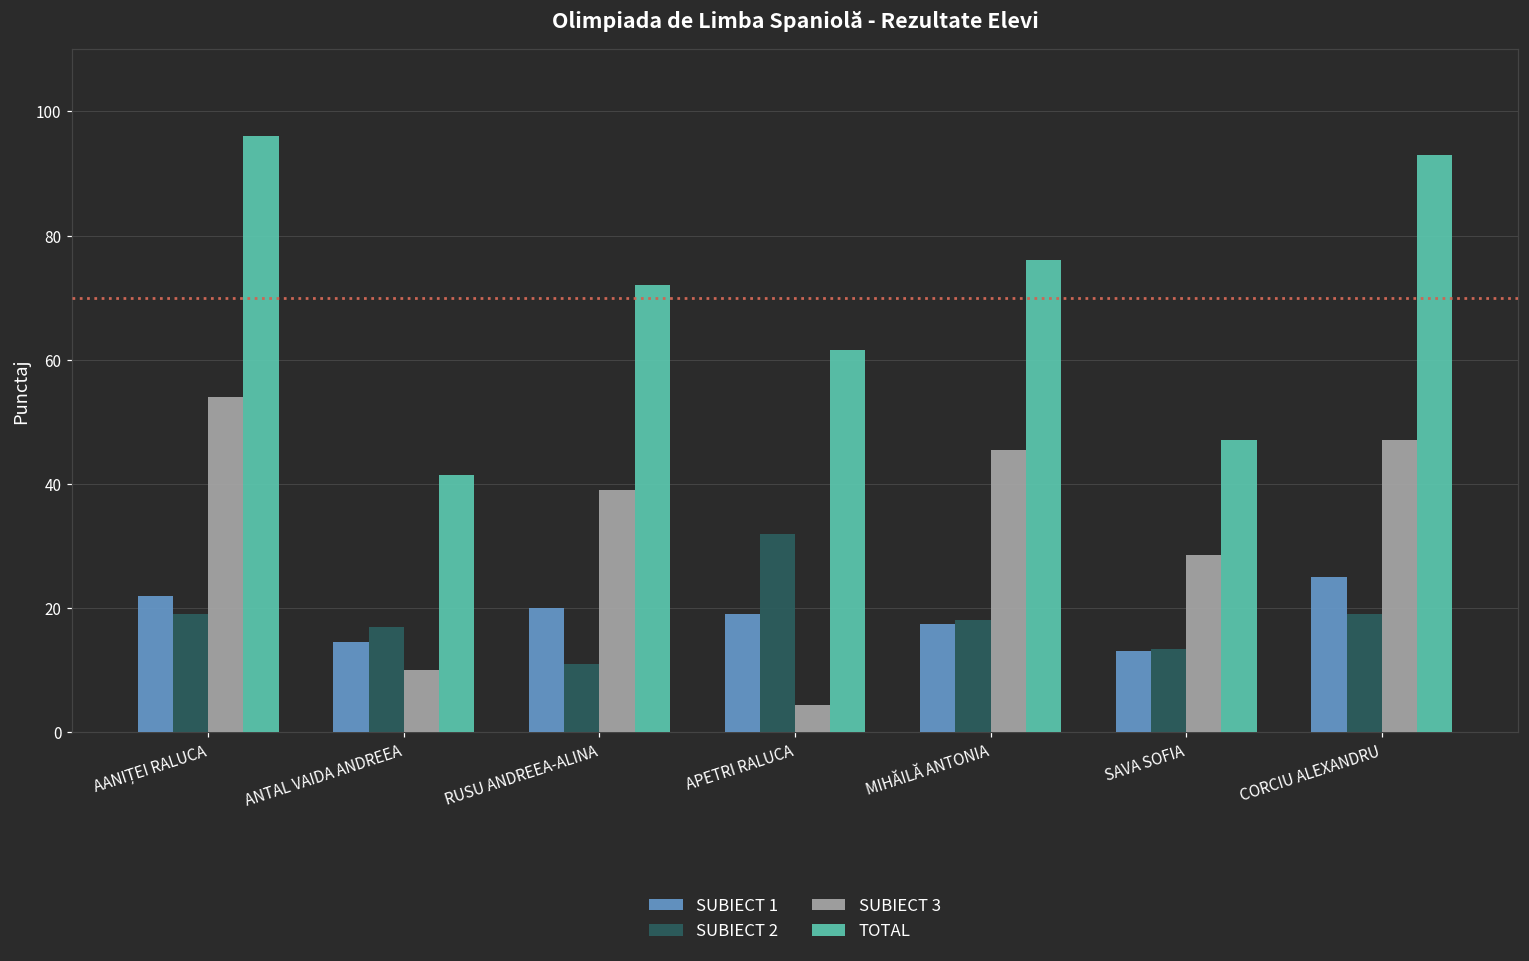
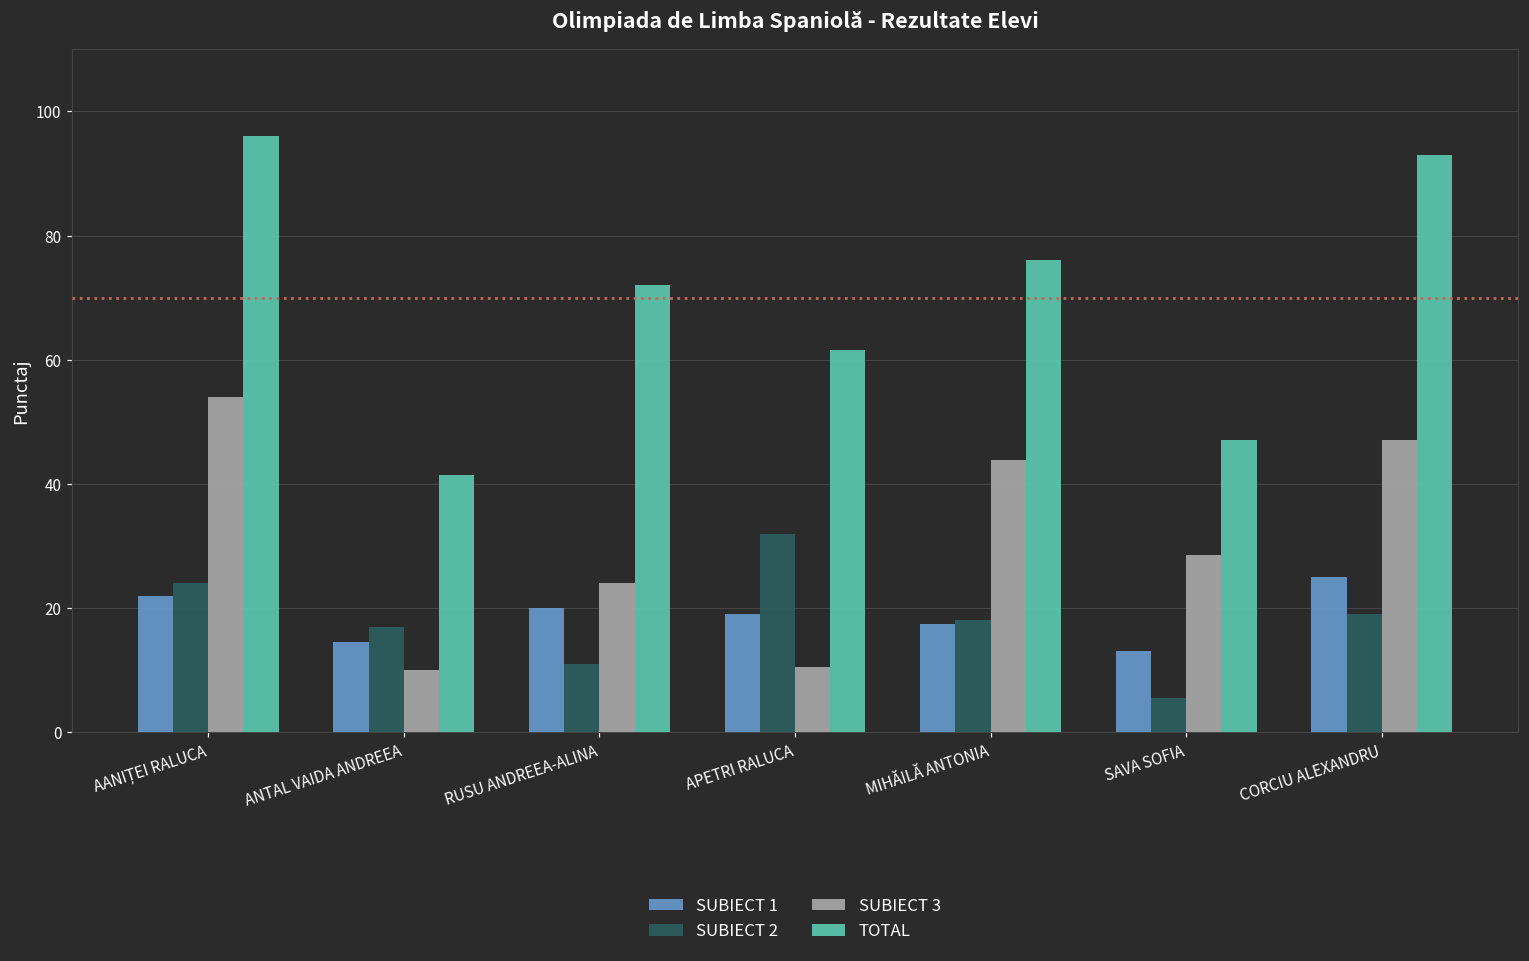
  {
    "SUBIECT 2": {
-     "AANIȚEI RALUCA": 19,
+     "AANIȚEI RALUCA": 24,
      "ANTAL VAIDA ANDREEA": 17,
      "RUSU ANDREEA-ALINA": 11,
      "APETRI RALUCA": 32,
      "MIHĂILĂ ANTONIA": 18,
-     "SAVA SOFIA": 13,
+     "SAVA SOFIA": 6,
      "CORCIU ALEXANDRU": 19
    },
    "SUBIECT 3": {
      "AANIȚEI RALUCA": 54,
      "ANTAL VAIDA ANDREEA": 10,
-     "RUSU ANDREEA-ALINA": 39,
-     "APETRI RALUCA": 4,
-     "MIHĂILĂ ANTONIA": 46,
+     "RUSU ANDREEA-ALINA": 24,
+     "APETRI RALUCA": 11,
+     "MIHĂILĂ ANTONIA": 44,
      "SAVA SOFIA": 29,
      "CORCIU ALEXANDRU": 47
    }
  }
